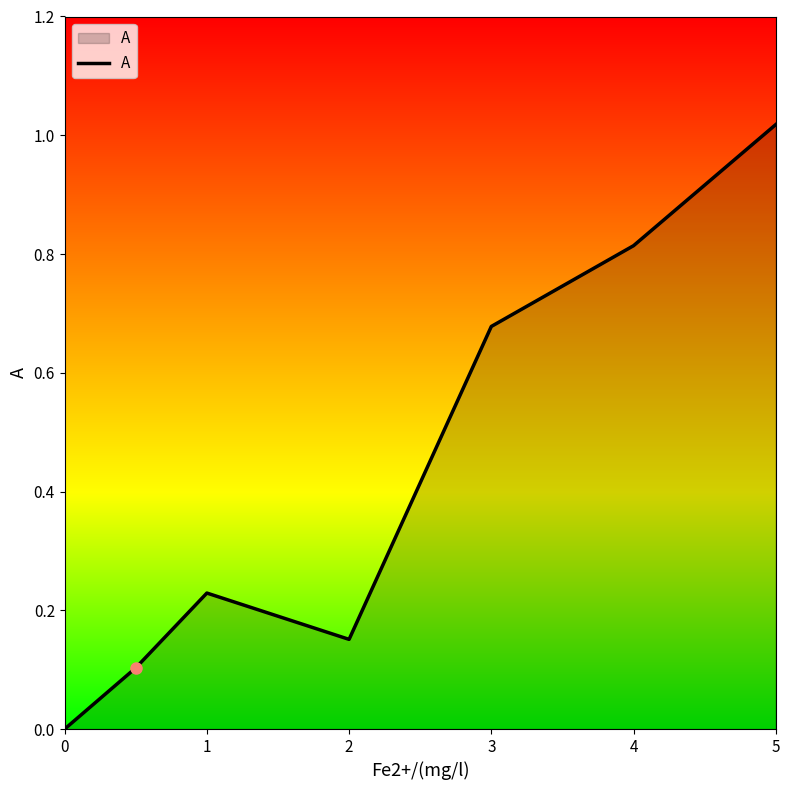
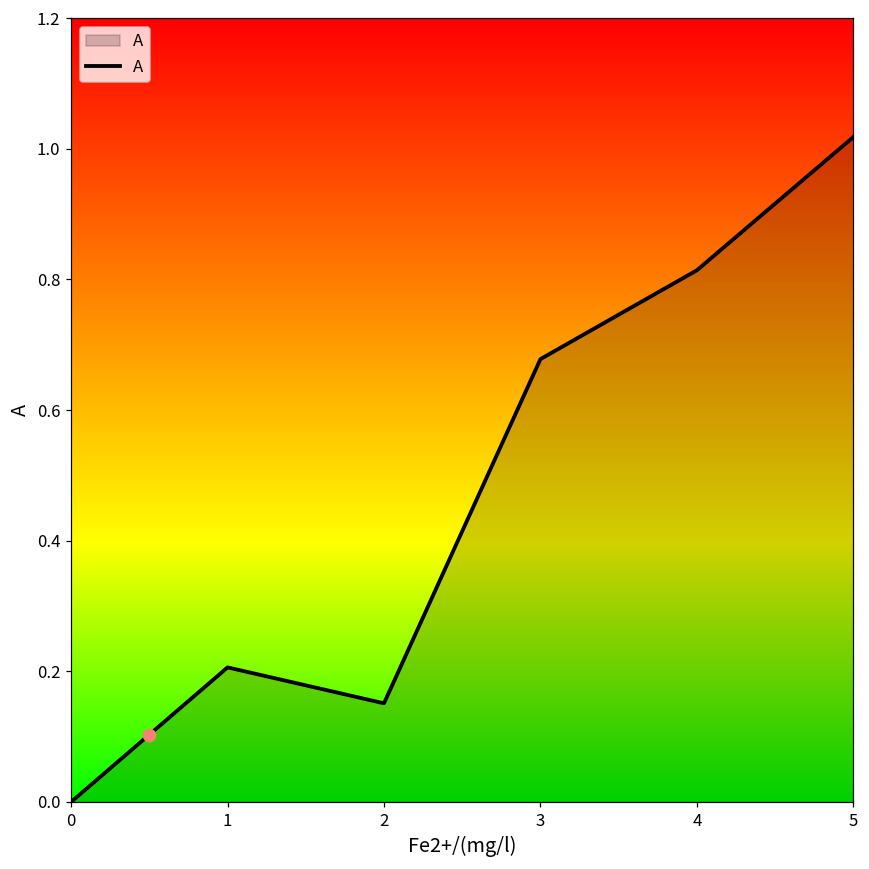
  {
    "A": {
      "0": 0.00,
-     "1": 0.23,
+     "1": 0.21,
      "2": 0.15,
      "3": 0.68,
      "4": 0.81,
      "5": 1.02
    }
  }
